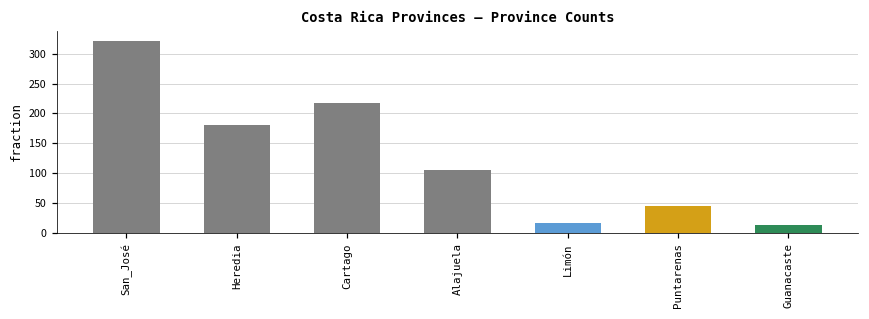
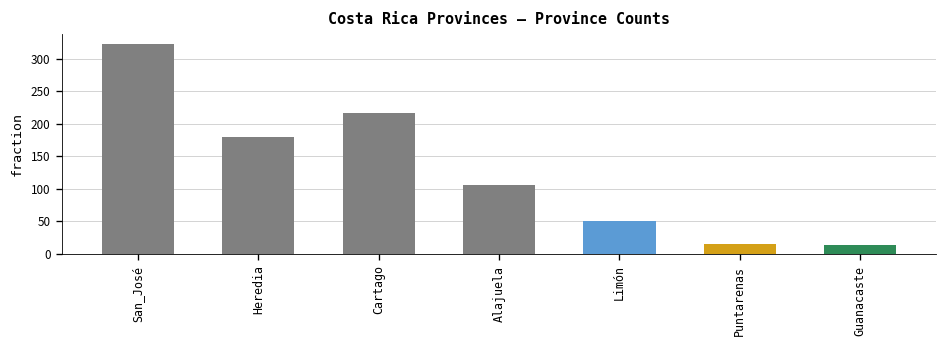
  {
    "San_José": 320,
    "Heredia": 180,
    "Cartago": 220,
    "Alajuela": 110,
-   "Limón": 20,
-   "Puntarenas": 40,
+   "Limón": 50,
+   "Puntarenas": 20,
    "Guanacaste": 10
  }
